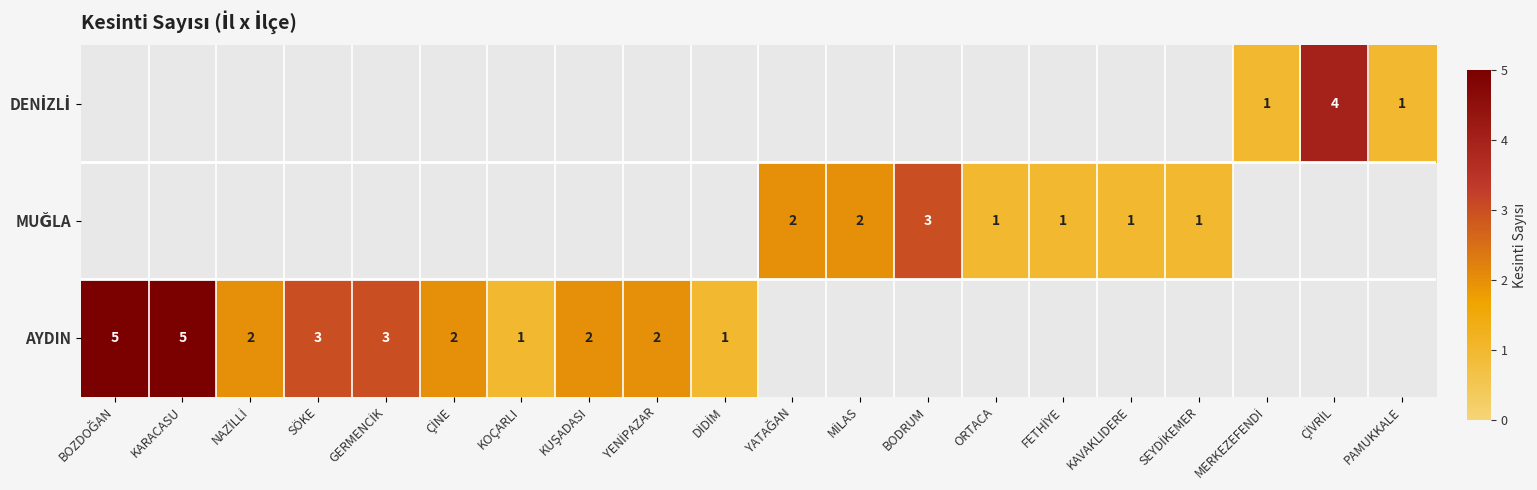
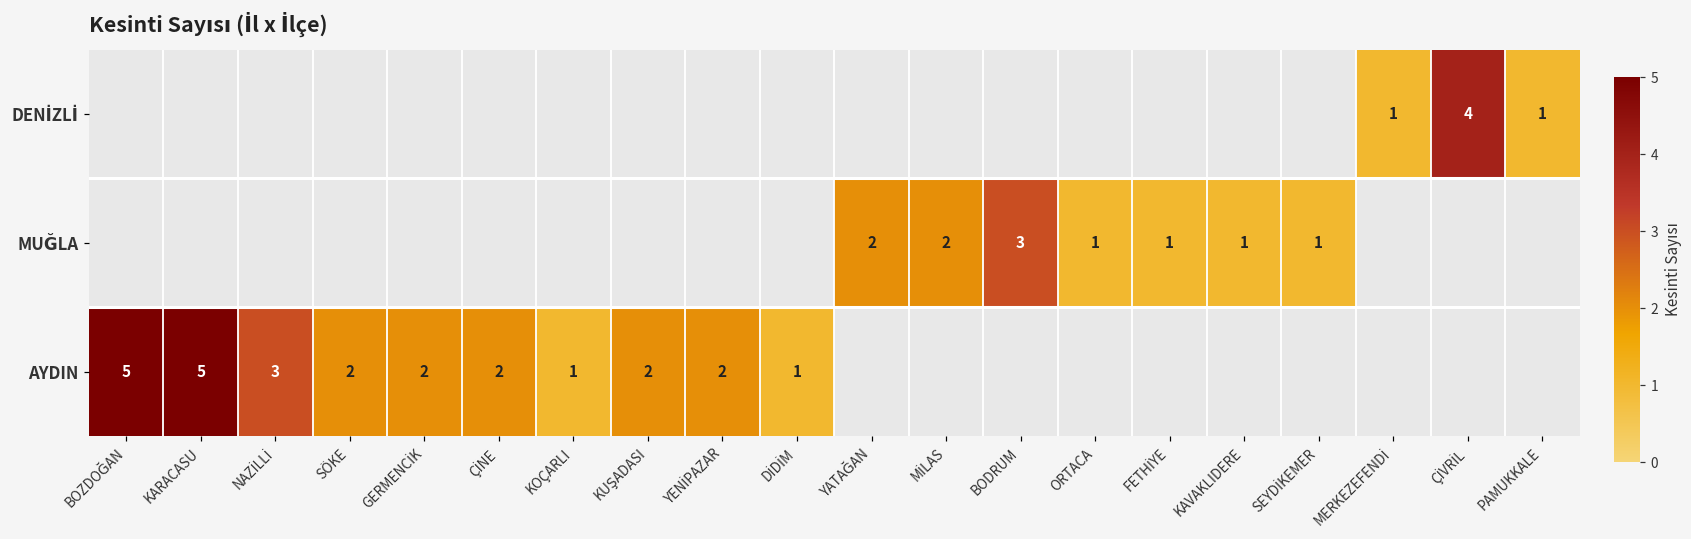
  {
    "DENİZLİ": {
      "MERKEZEFENDİ": 1,
      "ÇİVRİL": 4,
      "PAMUKKALE": 1
    },
    "MUĞLA": {
      "YATAĞAN": 2,
      "MİLAS": 2,
      "BODRUM": 3,
      "ORTACA": 1,
      "FETHİYE": 1,
      "KAVAKLIDERE": 1,
      "SEYDİKEMER": 1
    },
    "AYDIN": {
      "BOZDOĞAN": 5,
      "KARACASU": 5,
-     "NAZİLLİ": 2,
-     "SÖKE": 3,
-     "GERMENCİK": 3,
+     "NAZİLLİ": 3,
+     "SÖKE": 2,
+     "GERMENCİK": 2,
      "ÇİNE": 2,
      "KOÇARLI": 1,
      "KUŞADASI": 2,
      "YENİPAZAR": 2,
      "DİDİM": 1
    }
  }
